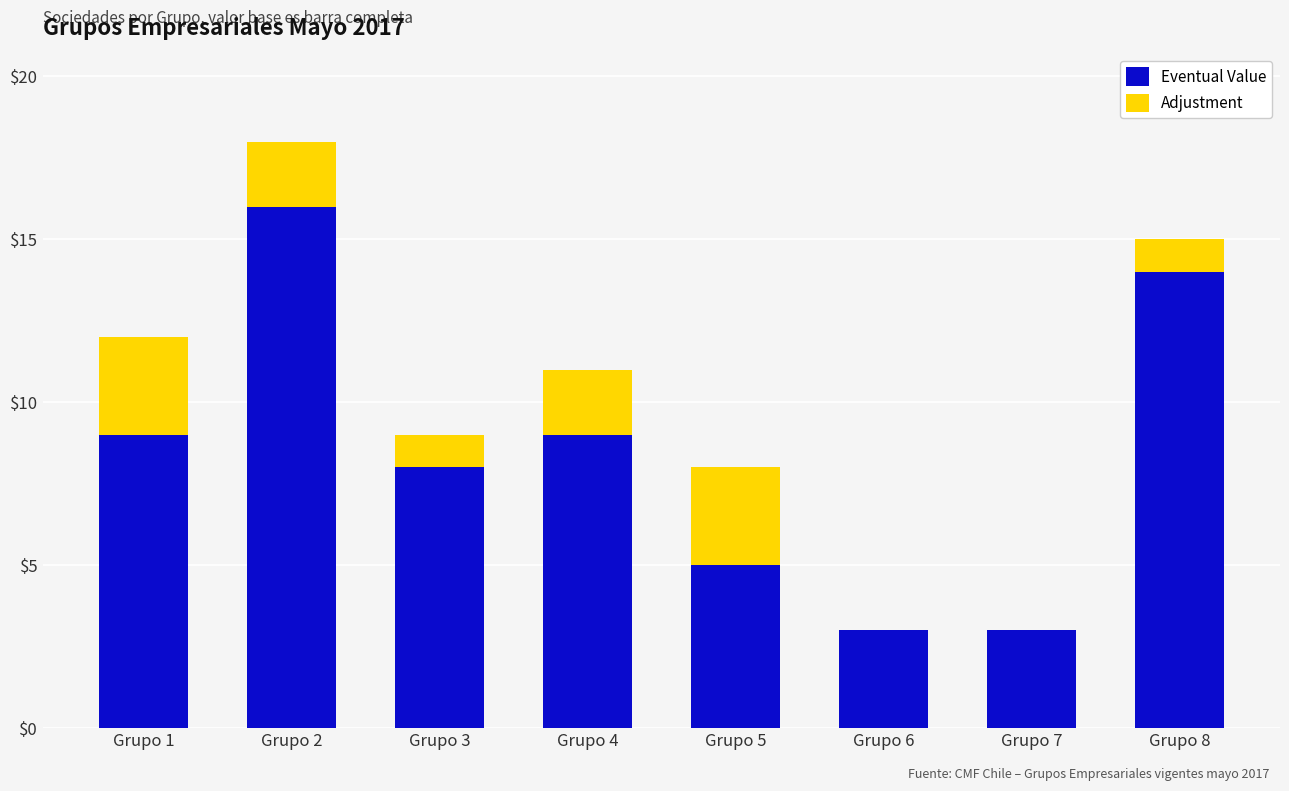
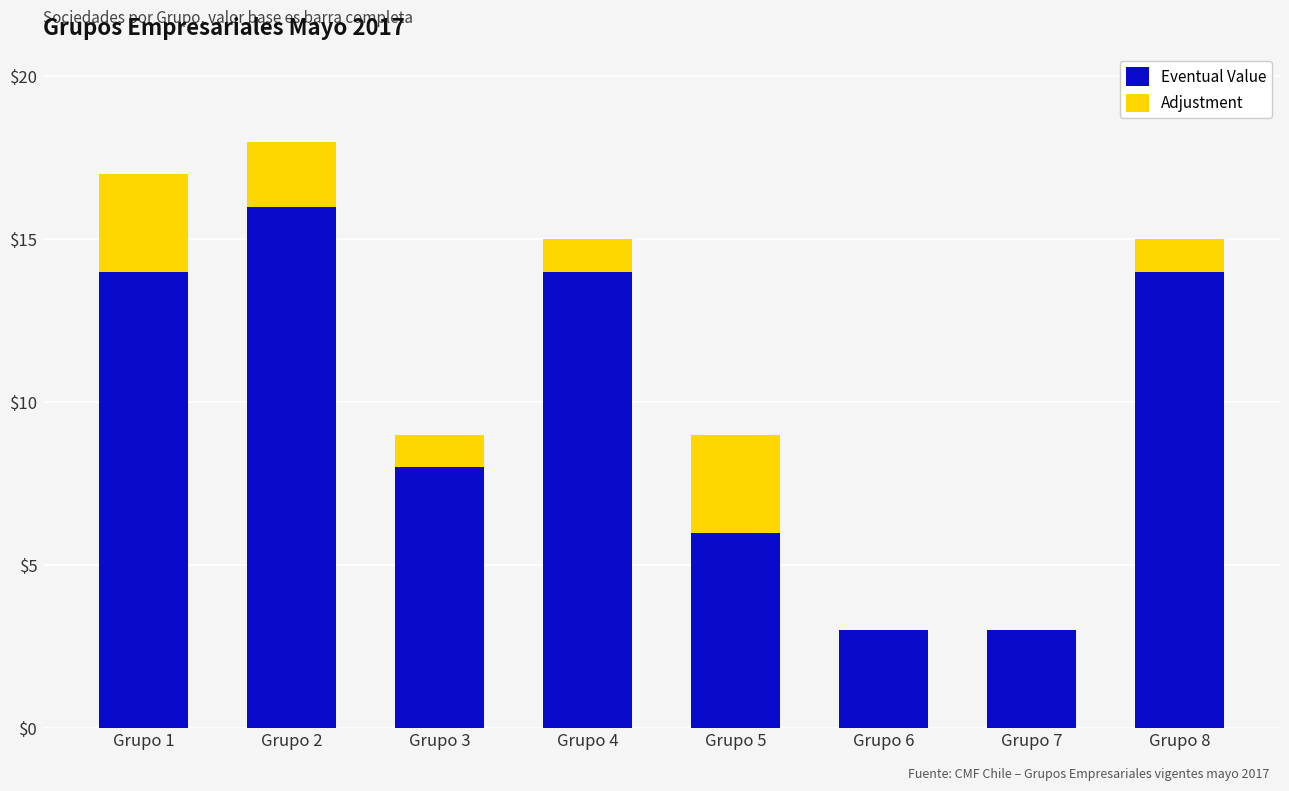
  {
    "Eventual Value": {
-     "Grupo 1": "$9",
+     "Grupo 1": "$14",
      "Grupo 2": "$16",
      "Grupo 3": "$8",
-     "Grupo 4": "$9",
-     "Grupo 5": "$5",
+     "Grupo 4": "$14",
+     "Grupo 5": "$6",
      "Grupo 6": "$3",
      "Grupo 7": "$3",
      "Grupo 8": "$14"
    },
    "Adjustment": {
      "Grupo 1": "$3",
      "Grupo 2": "$2",
      "Grupo 3": "$1",
-     "Grupo 4": "$2",
+     "Grupo 4": "$1",
      "Grupo 5": "$3",
      "Grupo 6": "$0",
      "Grupo 7": "$0",
      "Grupo 8": "$1"
    }
  }
